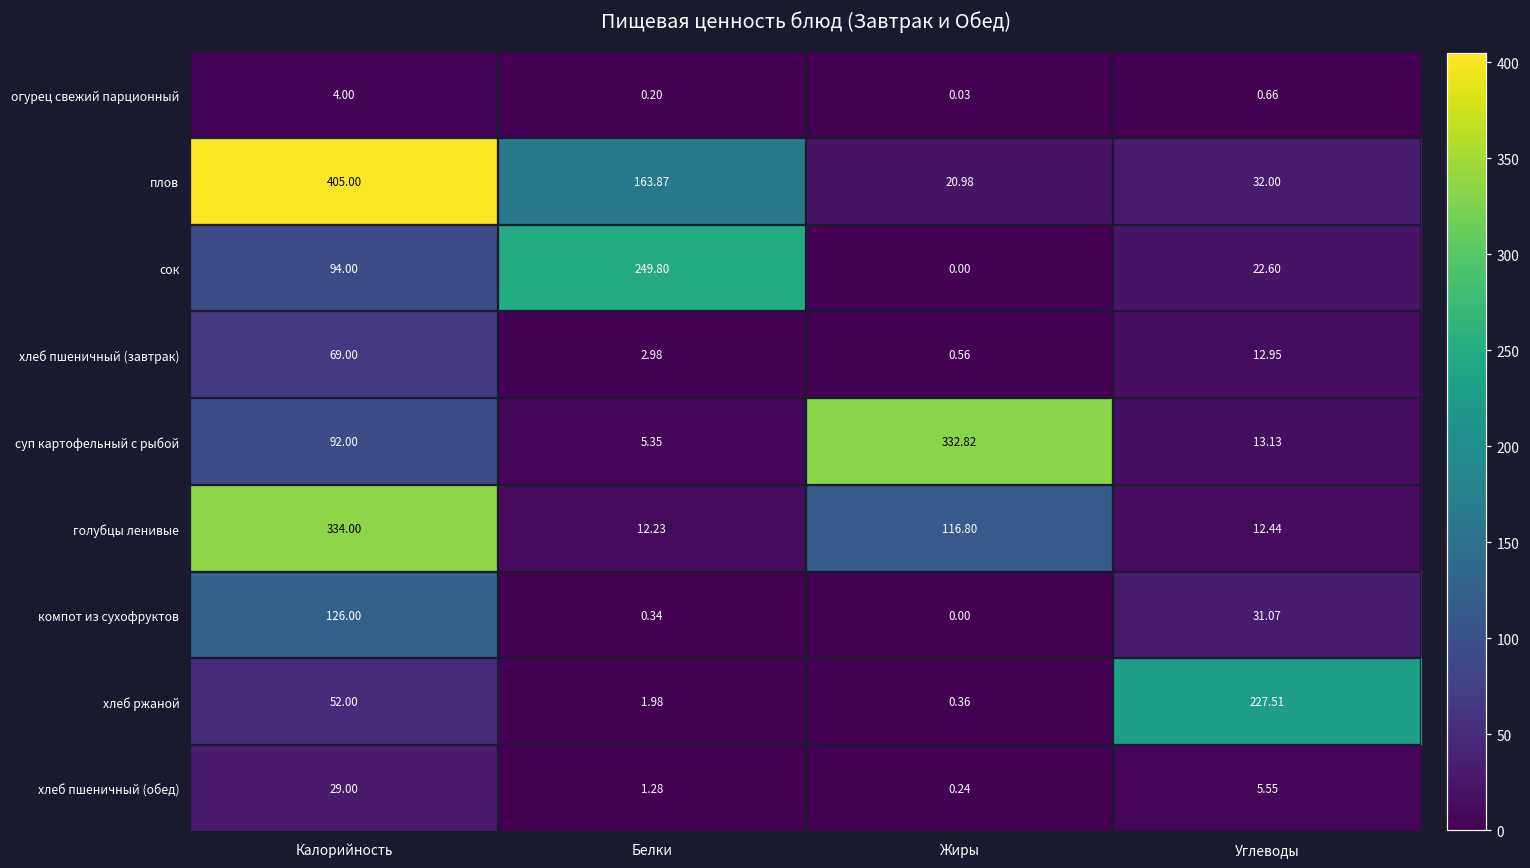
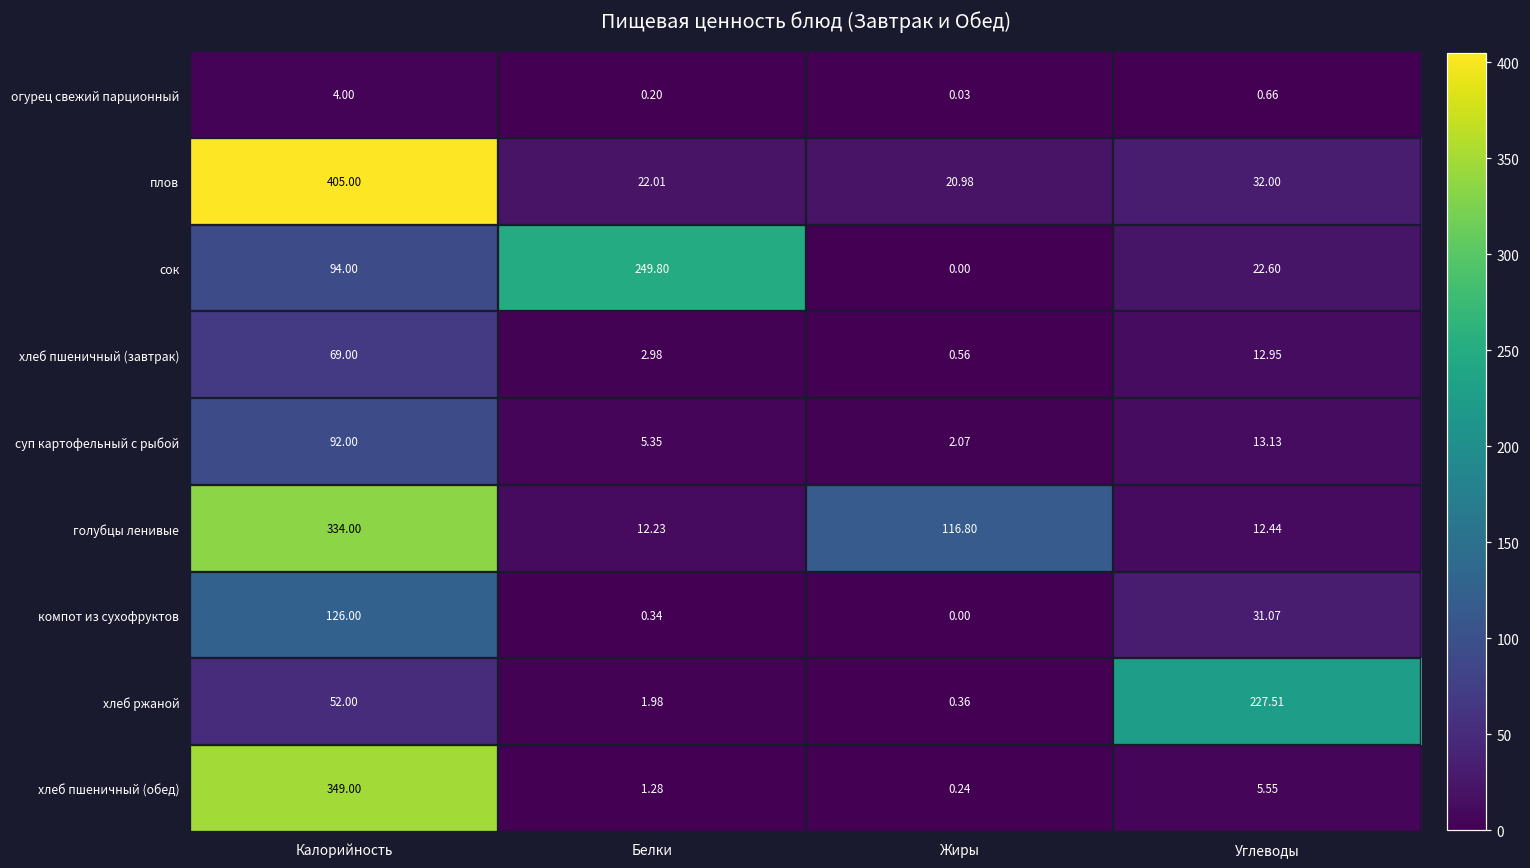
  {
    "огурец свежий парционный": {
      "Калорийность": 4.00,
      "Белки": 0.20,
      "Жиры": 0.03,
      "Углеводы": 0.66
    },
    "плов": {
      "Калорийность": 405.00,
-     "Белки": 163.87,
+     "Белки": 22.01,
      "Жиры": 20.98,
      "Углеводы": 32.00
    },
    "сок": {
      "Калорийность": 94.00,
      "Белки": 249.80,
      "Жиры": 0.00,
      "Углеводы": 22.60
    },
    "хлеб пшеничный (завтрак)": {
      "Калорийность": 69.00,
      "Белки": 2.98,
      "Жиры": 0.56,
      "Углеводы": 12.95
    },
    "суп картофельный с рыбой": {
      "Калорийность": 92.00,
      "Белки": 5.35,
-     "Жиры": 332.82,
+     "Жиры": 2.07,
      "Углеводы": 13.13
    },
    "голубцы ленивые": {
      "Калорийность": 334.00,
      "Белки": 12.23,
      "Жиры": 116.80,
      "Углеводы": 12.44
    },
    "компот из сухофруктов": {
      "Калорийность": 126.00,
      "Белки": 0.34,
      "Жиры": 0.00,
      "Углеводы": 31.07
    },
    "хлеб ржаной": {
      "Калорийность": 52.00,
      "Белки": 1.98,
      "Жиры": 0.36,
      "Углеводы": 227.51
    },
    "хлеб пшеничный (обед)": {
-     "Калорийность": 29.00,
+     "Калорийность": 349.00,
      "Белки": 1.28,
      "Жиры": 0.24,
      "Углеводы": 5.55
    }
  }
